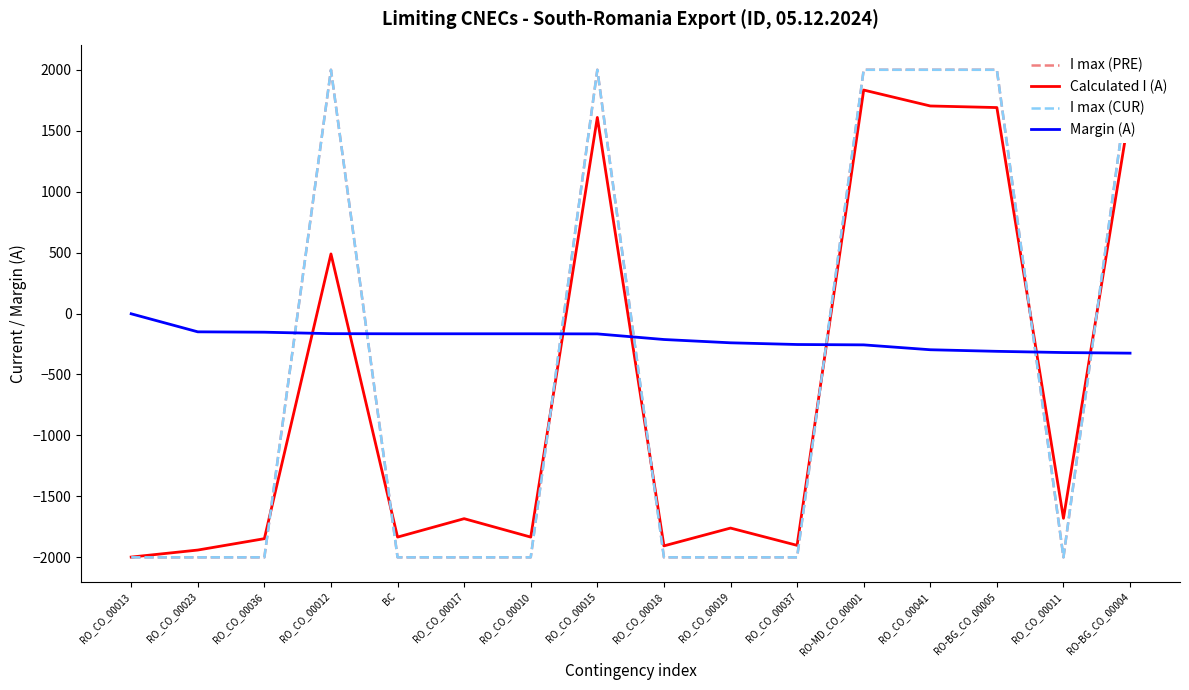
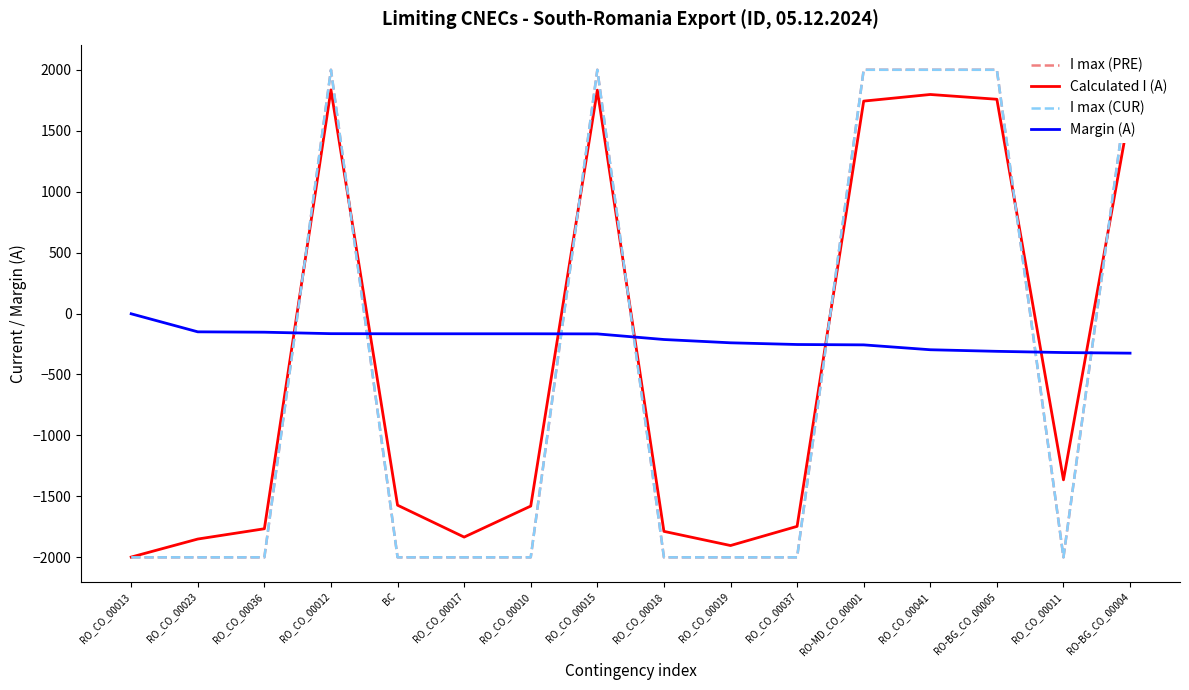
  {
    "I max (CUR)": {
      "RO_CO_00023": -2000,
      "RO_CO_00036": -2000,
      "RO_CO_00012": 2000,
      "BC": -2000,
      "RO_CO_00017": -2000,
      "RO_CO_00010": -2000,
      "RO_CO_00015": 2000,
      "RO_CO_00018": -2000,
      "RO_CO_00019": -2000,
      "RO_CO_00037": -2000,
      "RO-MD_CO_00001": 2000,
      "RO_CO_00041": 2000,
      "RO-BG_CO_00005": 2000,
      "RO_CO_00011": -2000
    },
    "Calculated I (A)": {
-     "RO_CO_00023": -1940,
-     "RO_CO_00036": -1850,
-     "RO_CO_00012": 490,
-     "BC": -1830,
-     "RO_CO_00017": -1680,
-     "RO_CO_00010": -1830,
-     "RO_CO_00015": 1610,
-     "RO_CO_00018": -1910,
-     "RO_CO_00019": -1760,
-     "RO_CO_00037": -1900,
-     "RO-MD_CO_00001": 1830,
-     "RO_CO_00041": 1700,
-     "RO-BG_CO_00005": 1690,
-     "RO_CO_00011": -1680
+     "RO_CO_00023": -1850,
+     "RO_CO_00036": -1770,
+     "RO_CO_00012": 1840,
+     "BC": -1570,
+     "RO_CO_00017": -1830,
+     "RO_CO_00010": -1580,
+     "RO_CO_00015": 1830,
+     "RO_CO_00018": -1790,
+     "RO_CO_00019": -1900,
+     "RO_CO_00037": -1750,
+     "RO-MD_CO_00001": 1740,
+     "RO_CO_00041": 1800,
+     "RO-BG_CO_00005": 1760,
+     "RO_CO_00011": -1360
    },
    "Margin (A)": {
      "RO_CO_00013": 0,
      "RO_CO_00023": -150,
      "RO_CO_00036": -150,
      "RO_CO_00012": -170,
      "BC": -170,
      "RO_CO_00017": -170,
      "RO_CO_00010": -170,
      "RO_CO_00015": -170,
      "RO_CO_00018": -210,
      "RO_CO_00019": -240,
      "RO_CO_00037": -250,
      "RO-MD_CO_00001": -260,
      "RO_CO_00041": -300,
      "RO-BG_CO_00005": -310,
      "RO_CO_00011": -320,
      "RO-BG_CO_00004": -330
    }
  }
